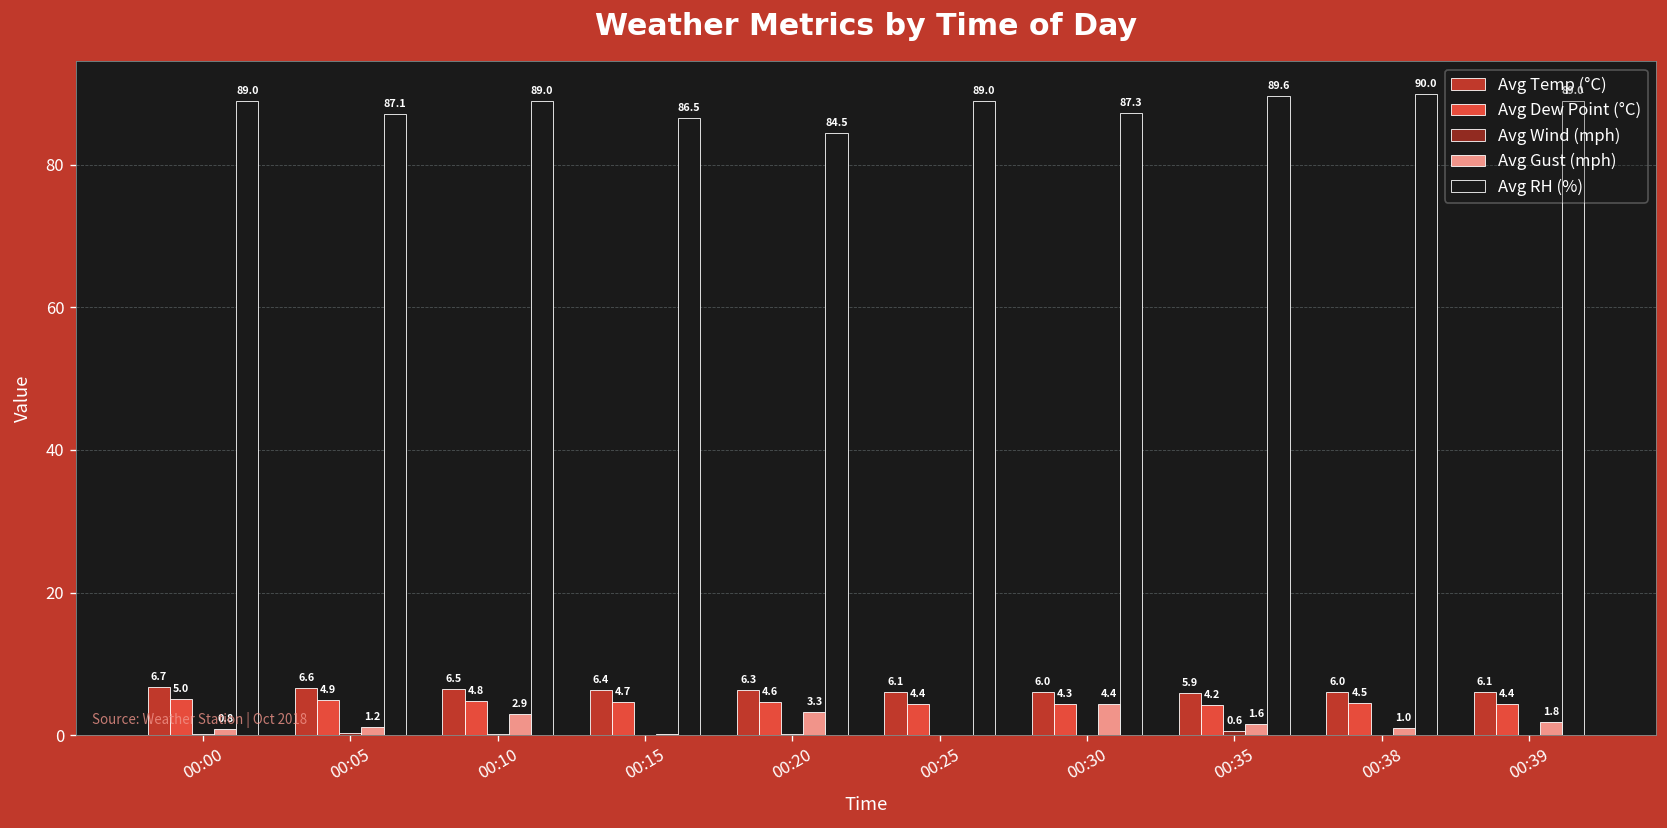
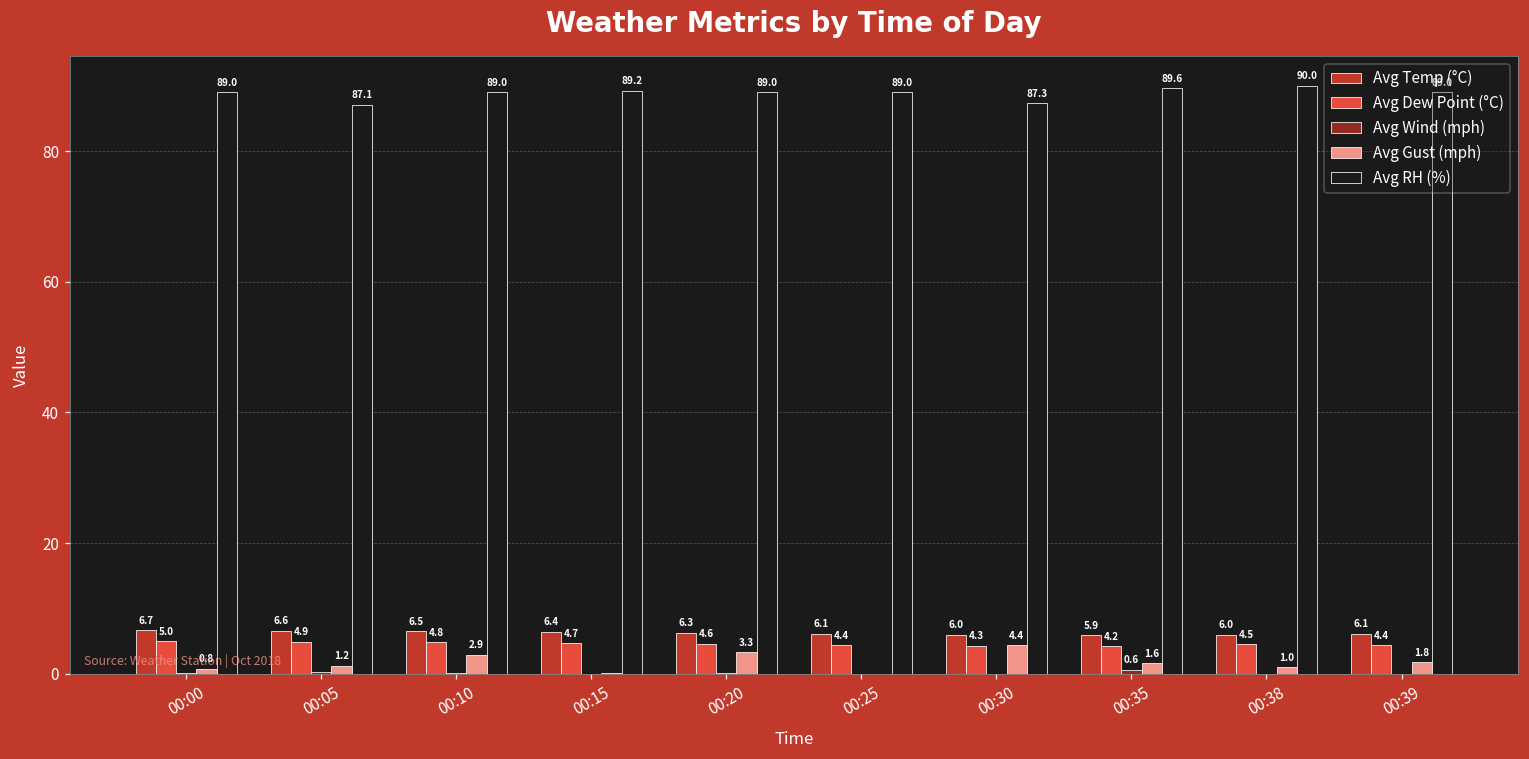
  {
    "Avg Gust (mph)": {
      "00:05": 1.2,
      "00:10": 2.9,
      "00:20": 3.3,
      "00:30": 4.4,
      "00:35": 1.6,
      "00:38": 1.0,
      "00:39": 1.8
    },
    "Avg RH (%)": {
      "00:00": 89.0,
      "00:05": 87.1,
      "00:10": 89.0,
-     "00:15": 86.5,
-     "00:20": 84.5,
+     "00:15": 89.2,
+     "00:20": 89.0,
      "00:25": 89.0,
      "00:30": 87.3,
      "00:35": 89.6,
      "00:38": 90.0
    }
  }
